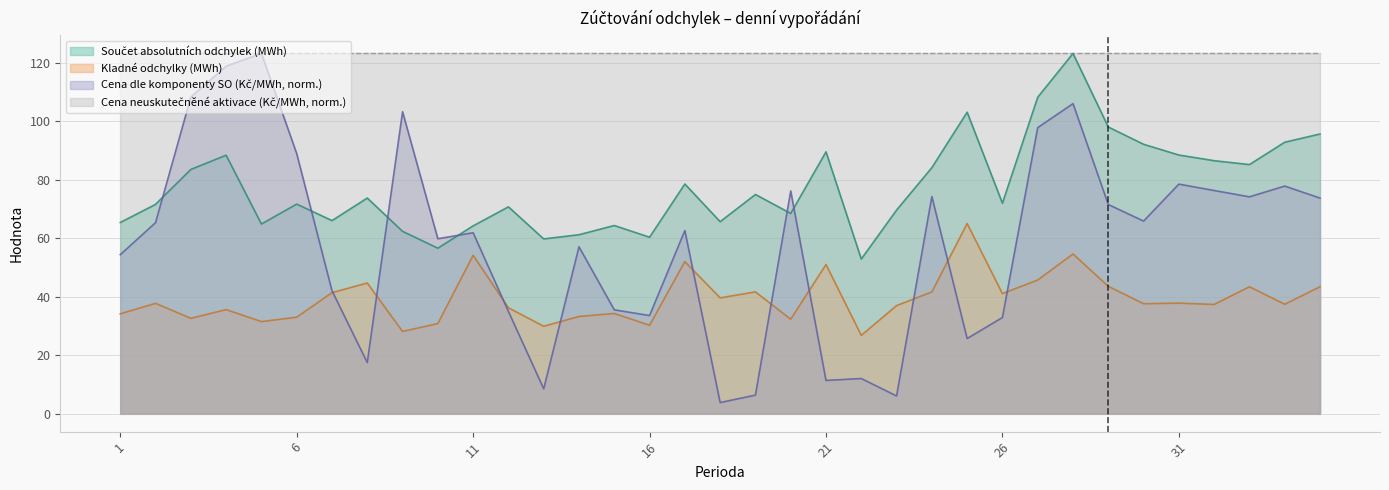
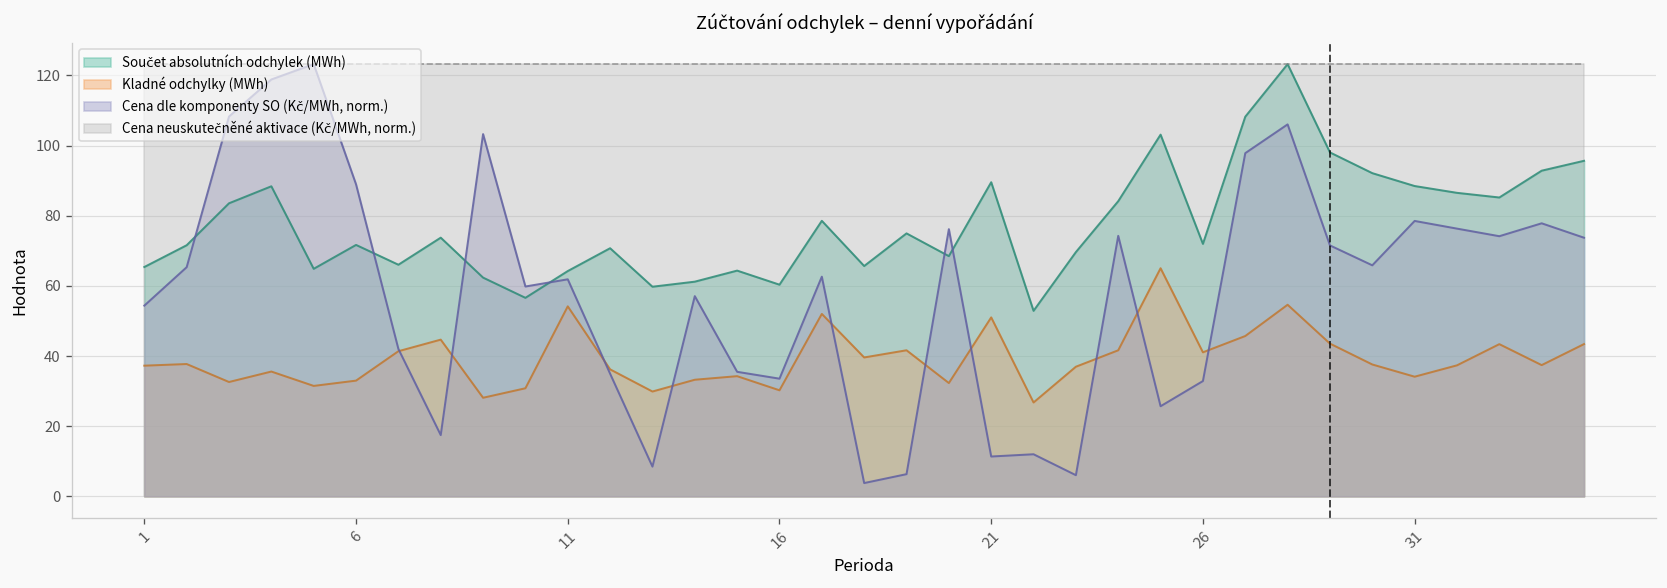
  {
    "Kladné odchylky (MWh)": {
-     "1": 34,
+     "1": 37,
      "6": 33,
      "11": 54,
      "16": 30,
      "21": 51,
      "26": 41,
-     "31": 38
+     "31": 34
    }
  }
